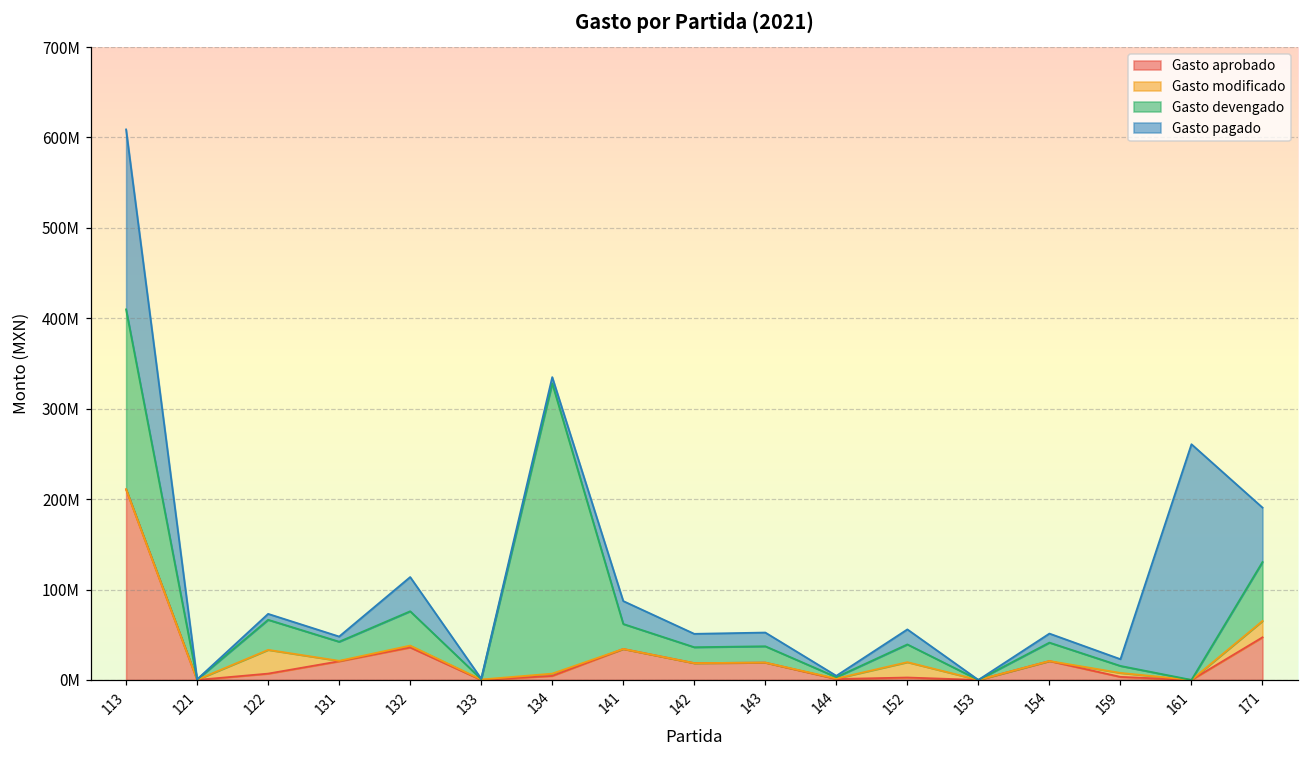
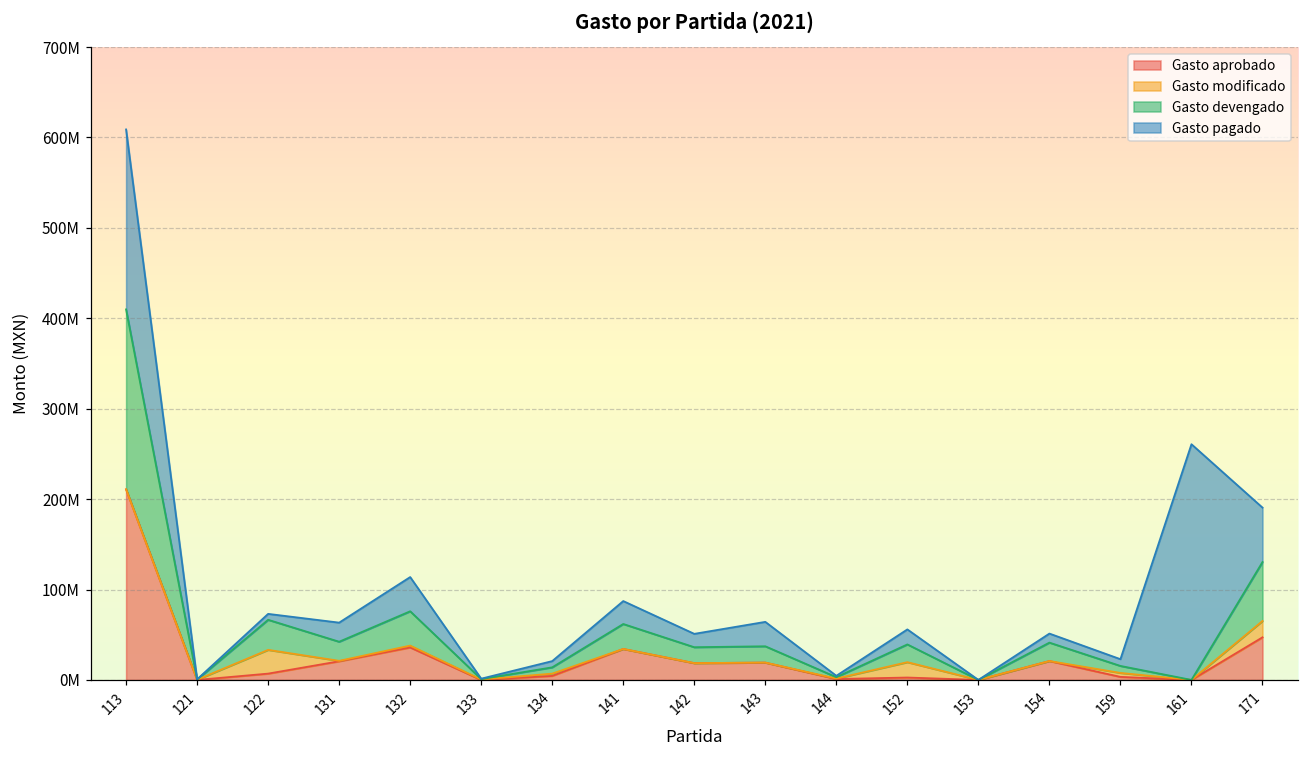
  {
    "Gasto aprobado": {
      "122": 10000000,
      "152": 0,
      "159": 0,
      "171": 50000000
    },
    "Gasto modificado": {
      "122": 30000000,
      "152": 20000000,
      "159": 0,
      "171": 20000000
    },
    "Gasto devengado": {
      "113": 200000000,
      "122": 30000000,
      "131": 20000000,
      "132": 40000000,
-     "134": 320000000,
+     "134": 10000000,
      "141": 30000000,
      "142": 20000000,
      "143": 20000000,
      "152": 20000000,
      "154": 20000000,
      "159": 10000000,
      "171": 70000000
    },
    "Gasto pagado": {
      "113": 200000000,
      "122": 10000000,
-     "131": 10000000,
+     "131": 20000000,
      "132": 40000000,
      "134": 10000000,
      "141": 30000000,
      "142": 10000000,
-     "143": 20000000,
+     "143": 30000000,
      "152": 20000000,
      "154": 10000000,
      "159": 10000000,
      "161": 260000000,
      "171": 60000000
    }
  }
